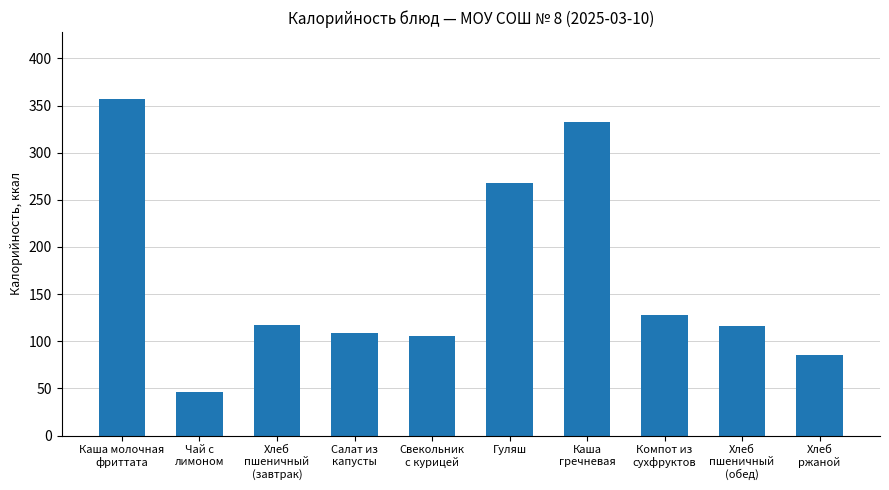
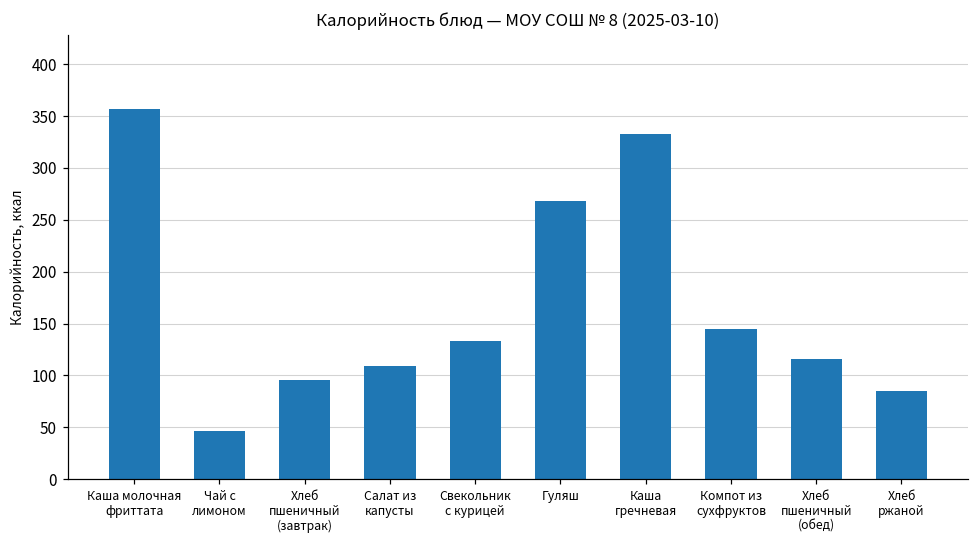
  {
    "Каша молочная фриттата": 360,
    "Чай с лимоном": 50,
-   "Хлеб пшеничный (завтрак)": 120,
+   "Хлеб пшеничный (завтрак)": 100,
    "Салат из капусты": 110,
-   "Свекольник с курицей": 110,
+   "Свекольник с курицей": 130,
    "Гуляш": 270,
    "Каша гречневая": 330,
-   "Компот из сухфруктов": 130,
+   "Компот из сухфруктов": 140,
    "Хлеб пшеничный (обед)": 120,
    "Хлеб ржаной": 90
  }
